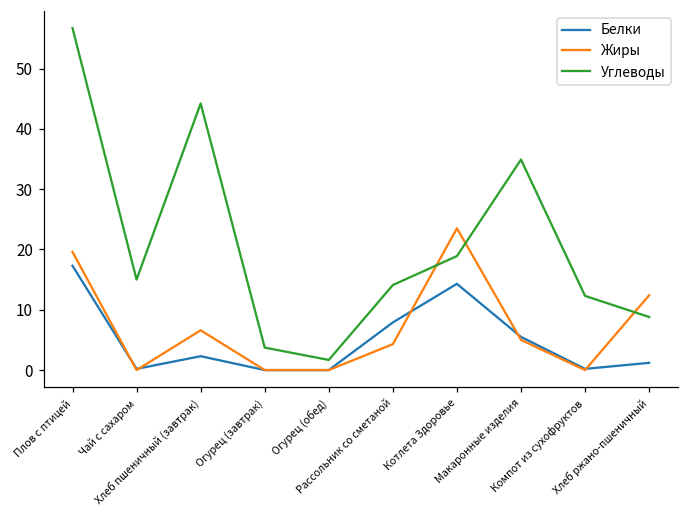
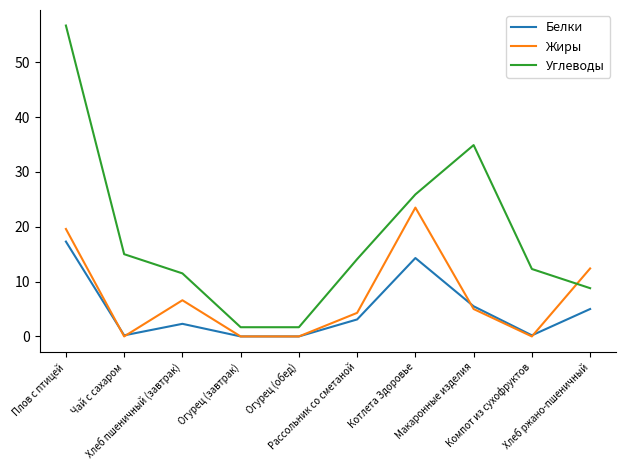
  {
    "Белки": {
      "Плов с птицей": 17,
      "Хлеб пшеничный (завтрак)": 2,
-     "Рассольник со сметаной": 8,
+     "Рассольник со сметаной": 3,
      "Котлета Здоровье": 14,
      "Макаронные изделия": 6,
-     "Хлеб ржано-пшеничный": 1
+     "Хлеб ржано-пшеничный": 5
    },
    "Жиры": {
      "Плов с птицей": 20,
      "Хлеб пшеничный (завтрак)": 7,
      "Рассольник со сметаной": 4,
      "Котлета Здоровье": 24,
      "Макаронные изделия": 5,
      "Хлеб ржано-пшеничный": 12
    },
    "Углеводы": {
      "Плов с птицей": 57,
      "Чай с сахаром": 15,
-     "Хлеб пшеничный (завтрак)": 44,
-     "Огурец (завтрак)": 4,
+     "Хлеб пшеничный (завтрак)": 12,
+     "Огурец (завтрак)": 2,
      "Огурец (обед)": 2,
      "Рассольник со сметаной": 14,
-     "Котлета Здоровье": 19,
+     "Котлета Здоровье": 26,
      "Макаронные изделия": 35,
      "Компот из сухофруктов": 12,
      "Хлеб ржано-пшеничный": 9
    }
  }
